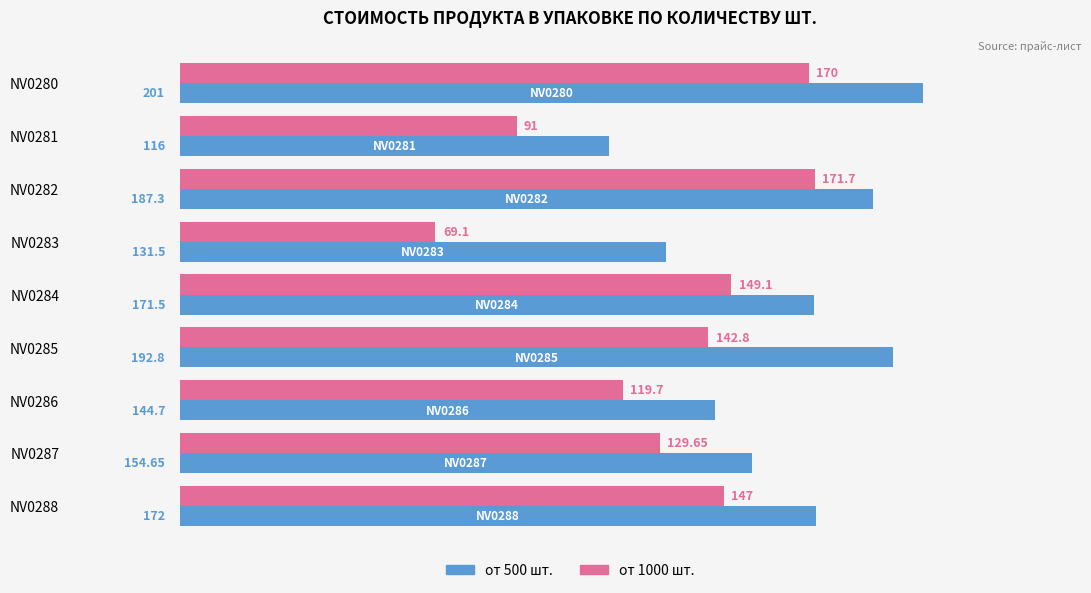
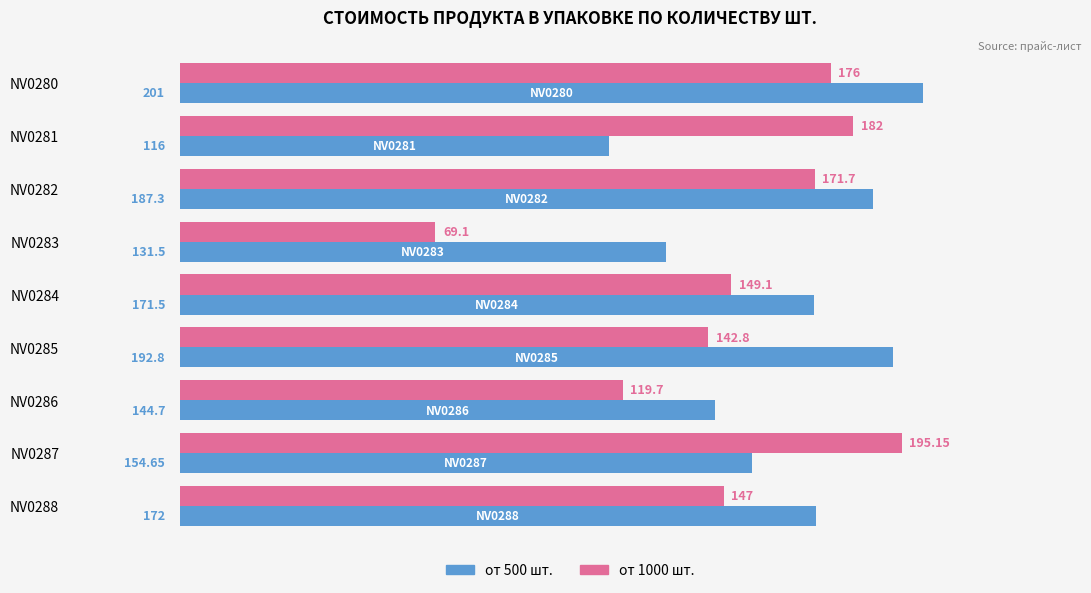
  {
    "от 1000 шт.": {
-     "NV0280": 170,
-     "NV0281": 91,
+     "NV0280": 176,
+     "NV0281": 182,
      "NV0282": 171.7,
      "NV0283": 69.1,
      "NV0284": 149.1,
      "NV0285": 142.8,
      "NV0286": 119.7,
-     "NV0287": 129.65,
+     "NV0287": 195.15,
      "NV0288": 147
    }
  }
